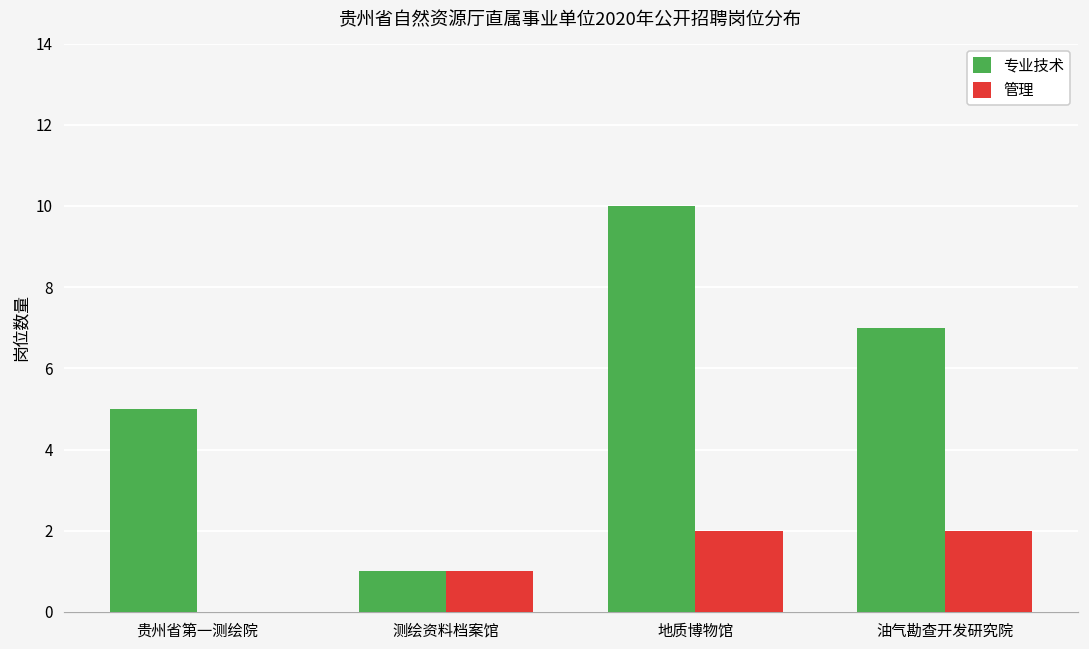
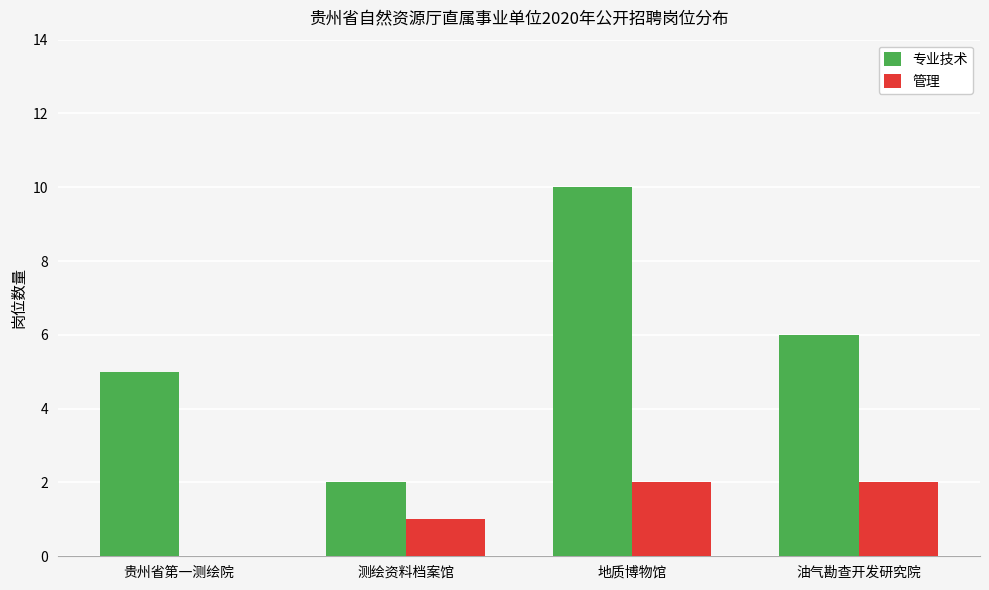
  {
    "专业技术": {
      "贵州省第一测绘院": 5,
-     "测绘资料档案馆": 1,
+     "测绘资料档案馆": 2,
      "地质博物馆": 10,
-     "油气勘查开发研究院": 7
+     "油气勘查开发研究院": 6
    },
    "管理": {
      "贵州省第一测绘院": 0,
      "测绘资料档案馆": 1,
      "地质博物馆": 2,
      "油气勘查开发研究院": 2
    }
  }
